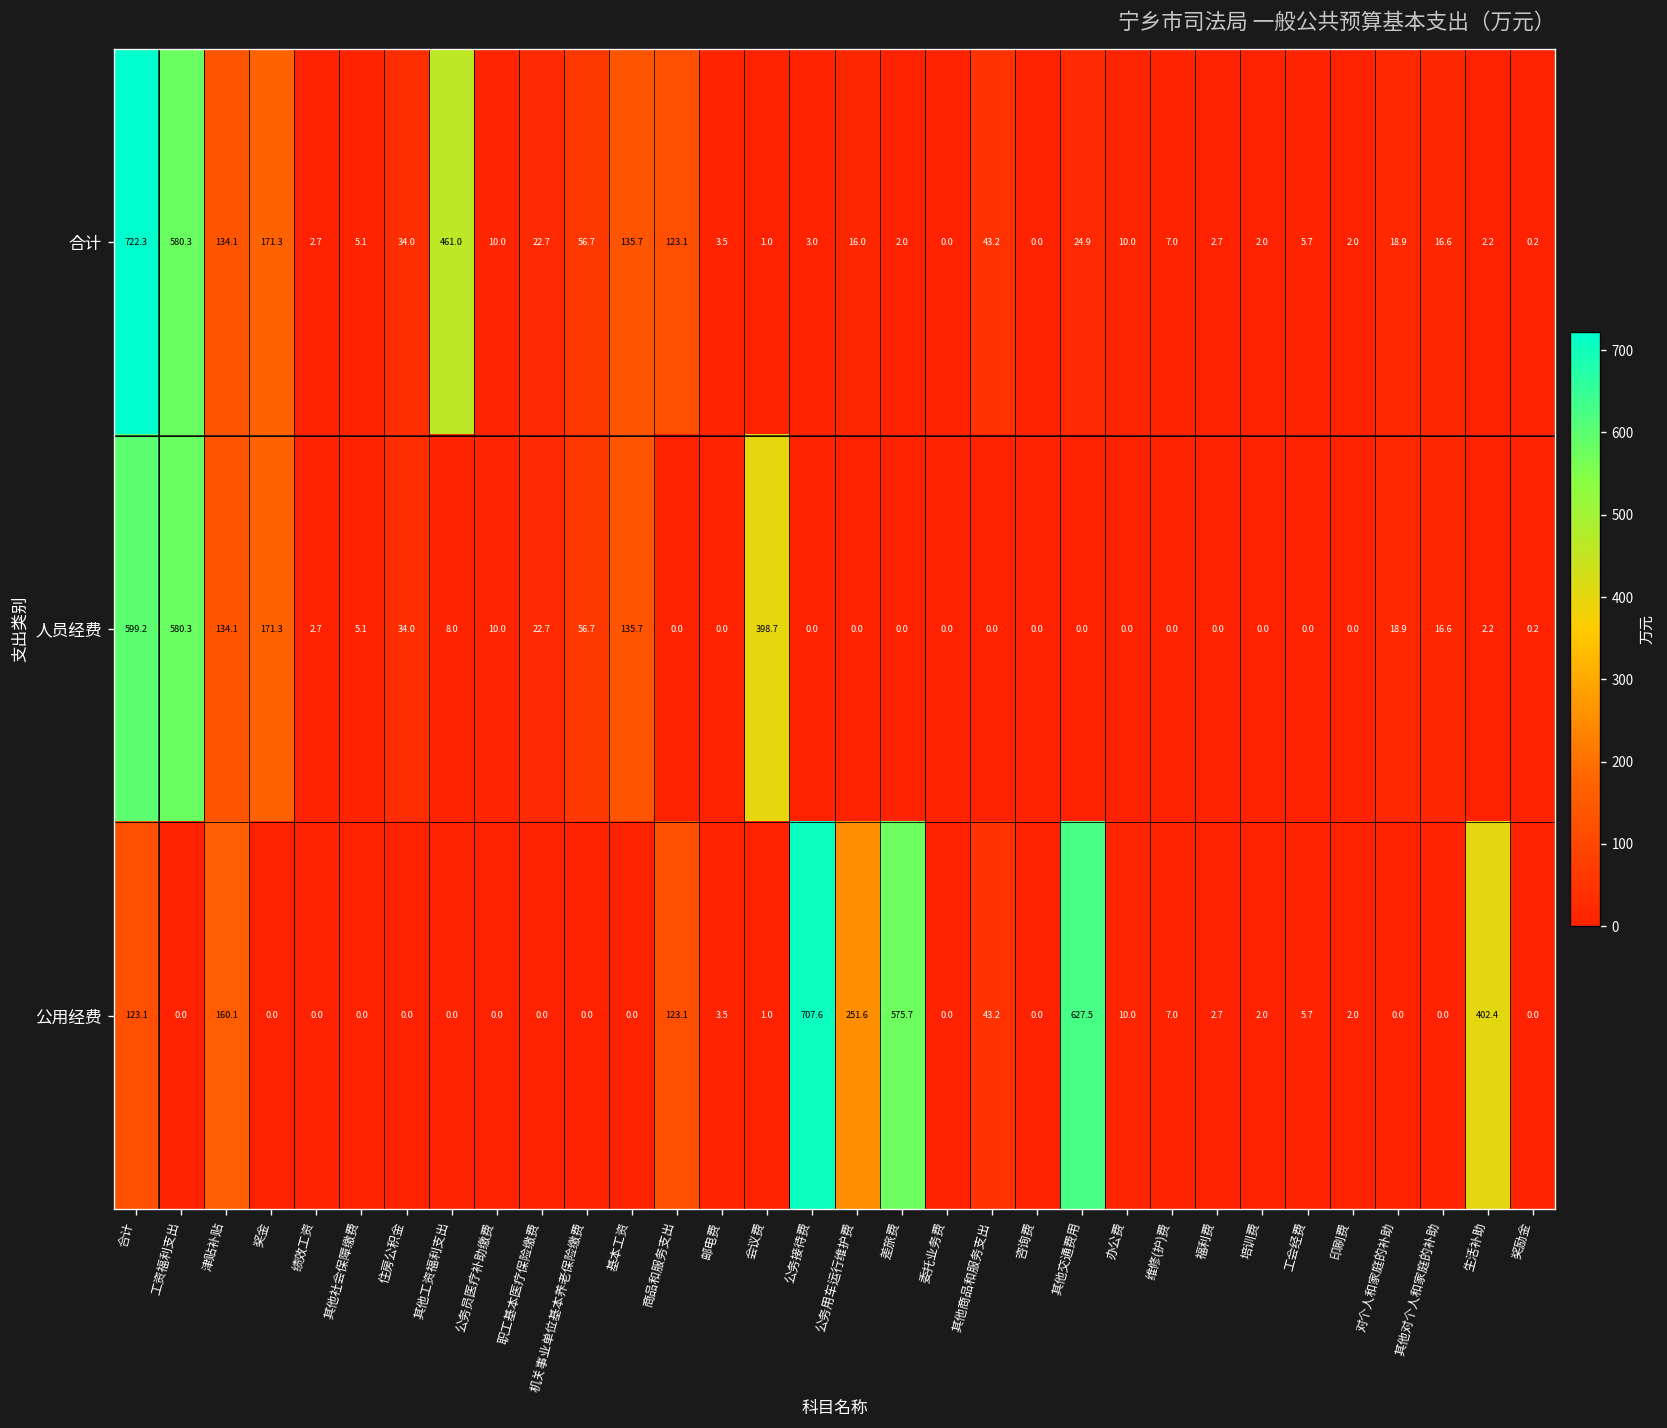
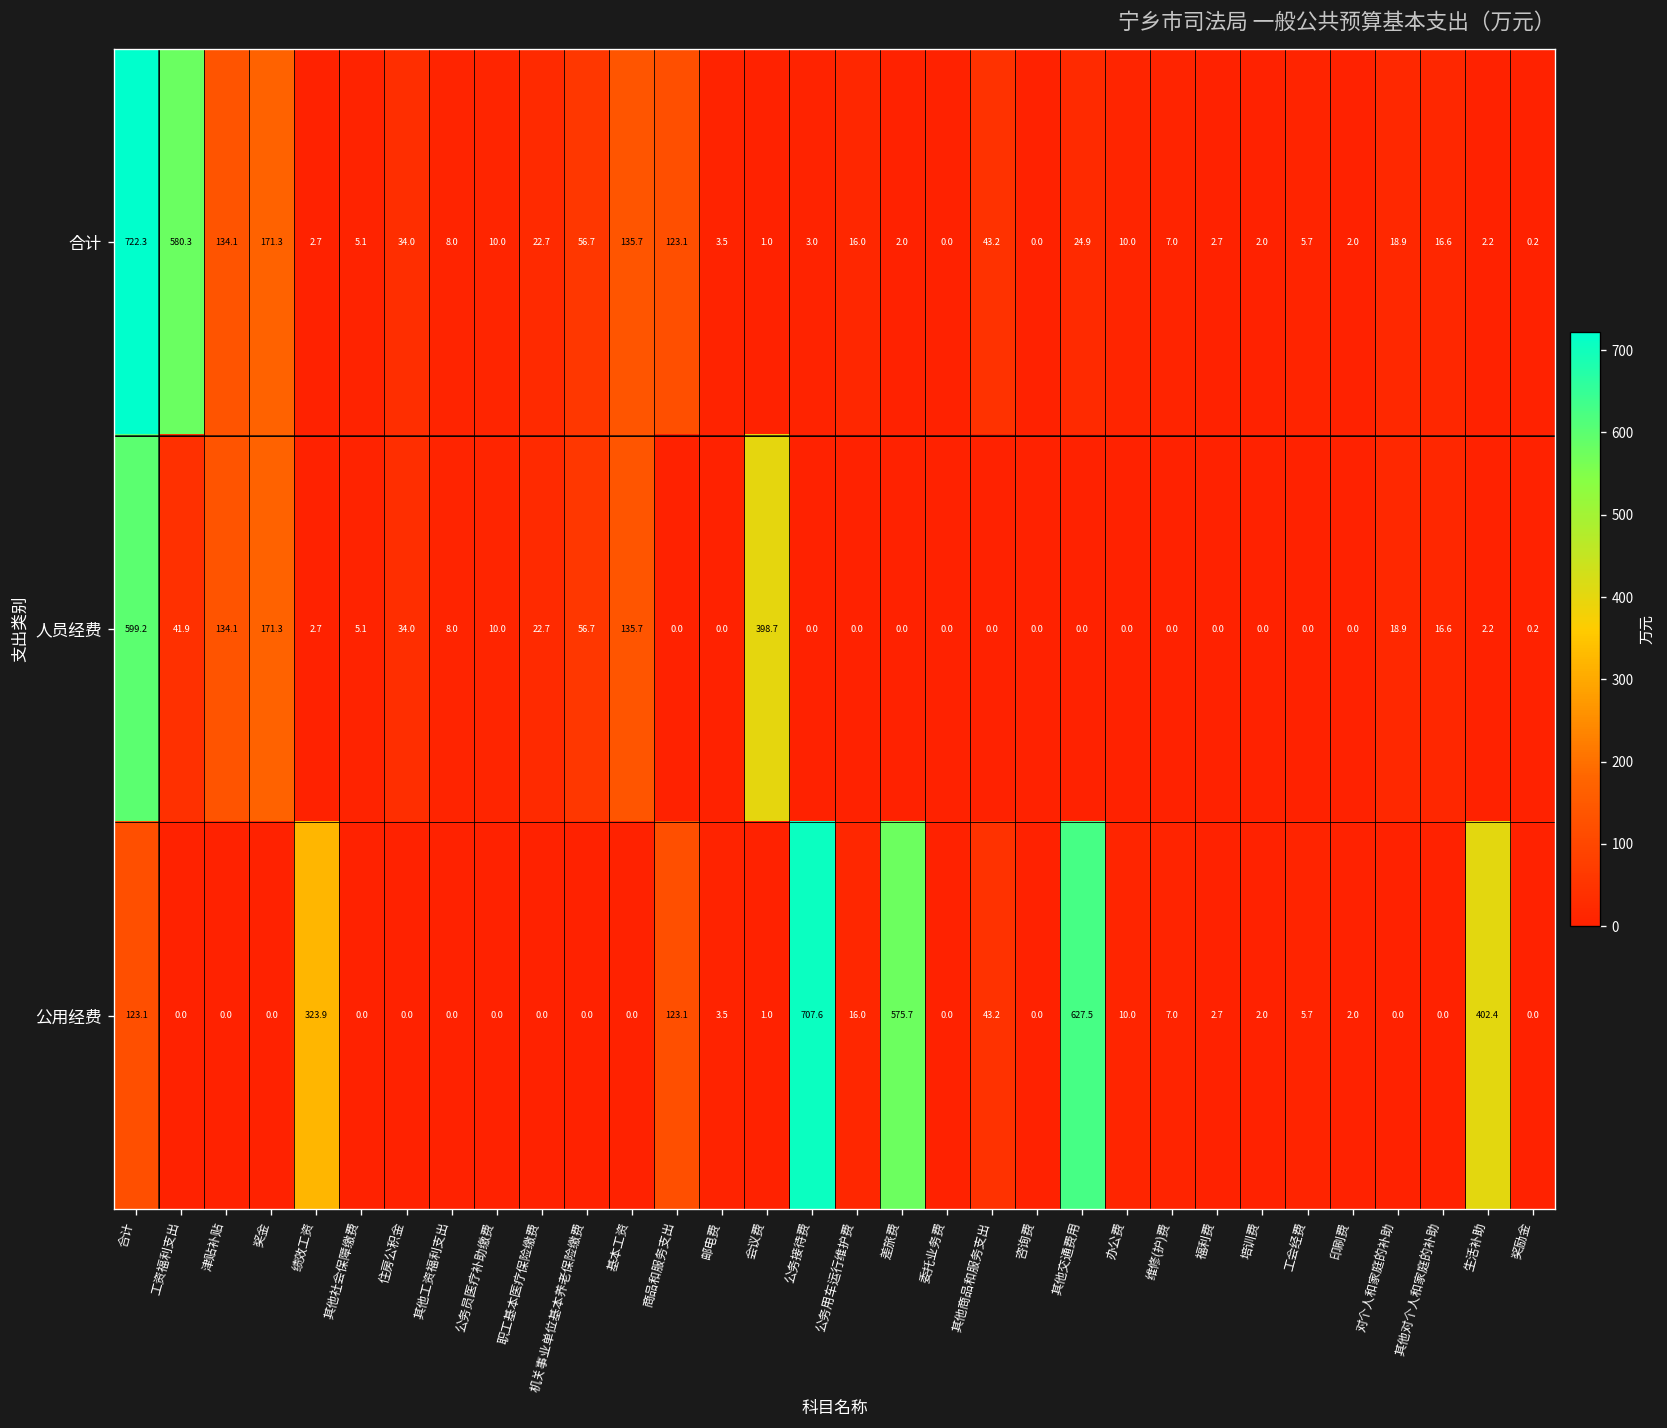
  {
    "合计": {
      "合计": 722.3,
      "工资福利支出": 580.3,
      "津贴补贴": 134.1,
      "奖金": 171.3,
      "绩效工资": 2.7,
      "其他社会保障缴费": 5.1,
      "住房公积金": 34.0,
-     "其他工资福利支出": 461.0,
+     "其他工资福利支出": 8.0,
      "公务员医疗补助缴费": 10.0,
      "职工基本医疗保险缴费": 22.7,
      "机关事业单位基本养老保险缴费": 56.7,
      "基本工资": 135.7,
      "商品和服务支出": 123.1,
      "邮电费": 3.5,
      "会议费": 1.0,
      "公务接待费": 3.0,
      "公务用车运行维护费": 16.0,
      "差旅费": 2.0,
      "委托业务费": 0.0,
      "其他商品和服务支出": 43.2,
      "咨询费": 0.0,
      "其他交通费用": 24.9,
      "办公费": 10.0,
      "维修(护)费": 7.0,
      "福利费": 2.7,
      "培训费": 2.0,
      "工会经费": 5.7,
      "印刷费": 2.0,
      "对个人和家庭的补助": 18.9,
      "其他对个人和家庭的补助": 16.6,
      "生活补助": 2.2,
      "奖励金": 0.2
    },
    "人员经费": {
      "合计": 599.2,
-     "工资福利支出": 580.3,
+     "工资福利支出": 41.9,
      "津贴补贴": 134.1,
      "奖金": 171.3,
      "绩效工资": 2.7,
      "其他社会保障缴费": 5.1,
      "住房公积金": 34.0,
      "其他工资福利支出": 8.0,
      "公务员医疗补助缴费": 10.0,
      "职工基本医疗保险缴费": 22.7,
      "机关事业单位基本养老保险缴费": 56.7,
      "基本工资": 135.7,
      "商品和服务支出": 0.0,
      "邮电费": 0.0,
      "会议费": 398.7,
      "公务接待费": 0.0,
      "公务用车运行维护费": 0.0,
      "差旅费": 0.0,
      "委托业务费": 0.0,
      "其他商品和服务支出": 0.0,
      "咨询费": 0.0,
      "其他交通费用": 0.0,
      "办公费": 0.0,
      "维修(护)费": 0.0,
      "福利费": 0.0,
      "培训费": 0.0,
      "工会经费": 0.0,
      "印刷费": 0.0,
      "对个人和家庭的补助": 18.9,
      "其他对个人和家庭的补助": 16.6,
      "生活补助": 2.2,
      "奖励金": 0.2
    },
    "公用经费": {
      "合计": 123.1,
      "工资福利支出": 0.0,
-     "津贴补贴": 160.1,
+     "津贴补贴": 0.0,
      "奖金": 0.0,
-     "绩效工资": 0.0,
+     "绩效工资": 323.9,
      "其他社会保障缴费": 0.0,
      "住房公积金": 0.0,
      "其他工资福利支出": 0.0,
      "公务员医疗补助缴费": 0.0,
      "职工基本医疗保险缴费": 0.0,
      "机关事业单位基本养老保险缴费": 0.0,
      "基本工资": 0.0,
      "商品和服务支出": 123.1,
      "邮电费": 3.5,
      "会议费": 1.0,
      "公务接待费": 707.6,
-     "公务用车运行维护费": 251.6,
+     "公务用车运行维护费": 16.0,
      "差旅费": 575.7,
      "委托业务费": 0.0,
      "其他商品和服务支出": 43.2,
      "咨询费": 0.0,
      "其他交通费用": 627.5,
      "办公费": 10.0,
      "维修(护)费": 7.0,
      "福利费": 2.7,
      "培训费": 2.0,
      "工会经费": 5.7,
      "印刷费": 2.0,
      "对个人和家庭的补助": 0.0,
      "其他对个人和家庭的补助": 0.0,
      "生活补助": 402.4,
      "奖励金": 0.0
    }
  }
